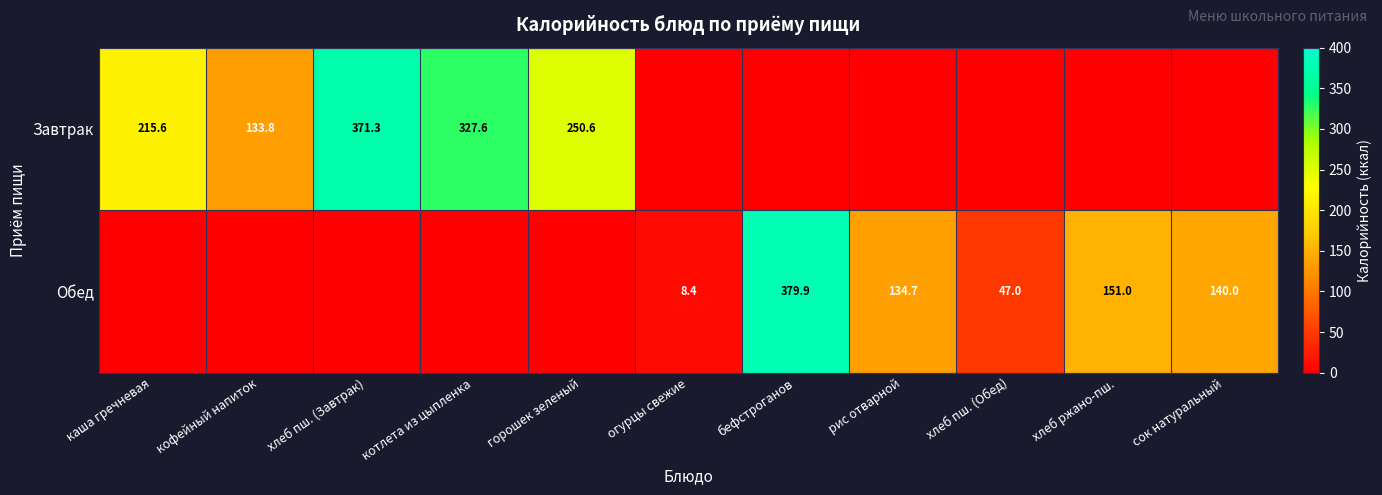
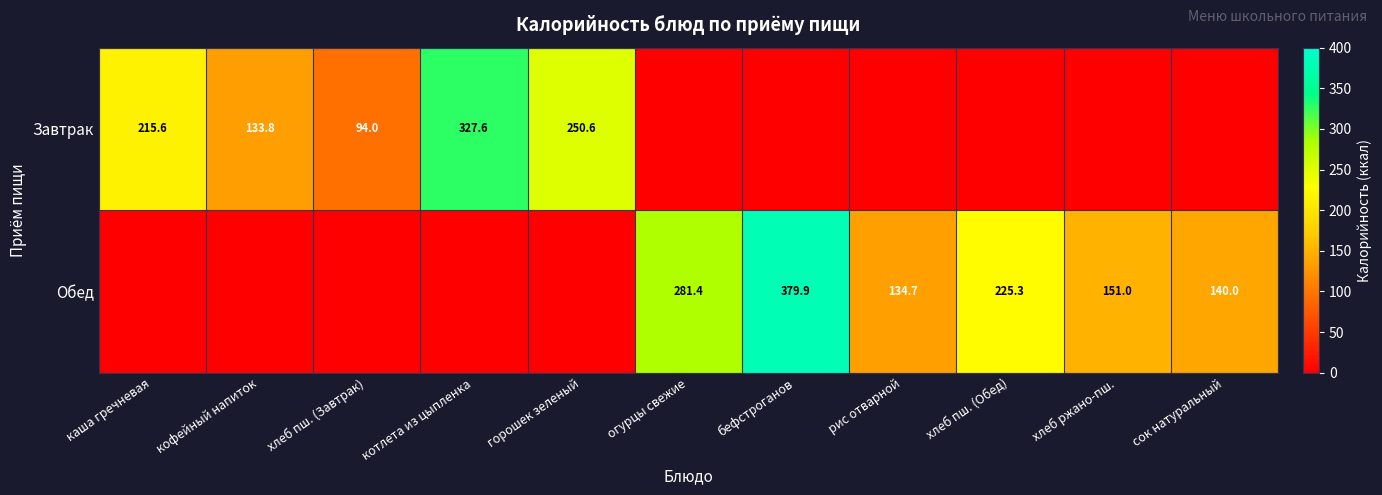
  {
    "Завтрак": {
      "каша гречневая": 215.6,
      "кофейный напиток": 133.8,
-     "хлеб пш. (Завтрак)": 371.3,
+     "хлеб пш. (Завтрак)": 94.0,
      "котлета из цыпленка": 327.6,
      "горошек зеленый": 250.6
    },
    "Обед": {
-     "огурцы свежие": 8.4,
+     "огурцы свежие": 281.4,
      "бефстроганов": 379.9,
      "рис отварной": 134.7,
-     "хлеб пш. (Обед)": 47.0,
+     "хлеб пш. (Обед)": 225.3,
      "хлеб ржано-пш.": 151.0,
      "сок натуральный": 140.0
    }
  }
